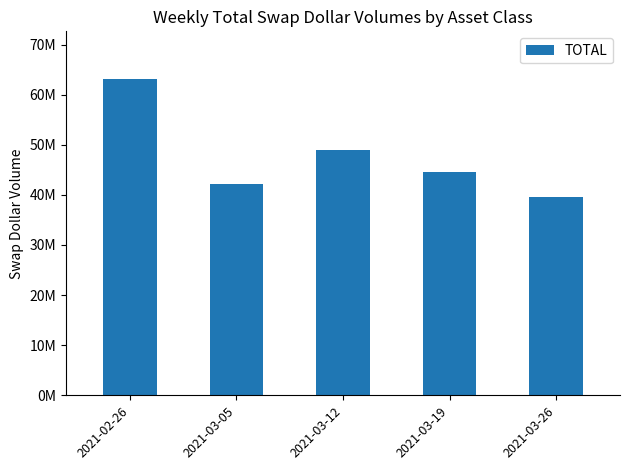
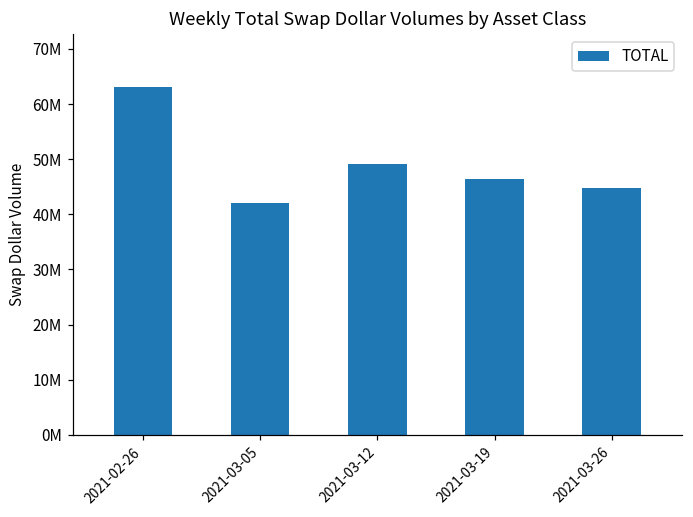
  {
    "2021-02-26": 63000000,
    "2021-03-05": 42000000,
    "2021-03-12": 49000000,
-   "2021-03-19": 45000000,
-   "2021-03-26": 40000000
+   "2021-03-19": 46000000,
+   "2021-03-26": 45000000
  }
